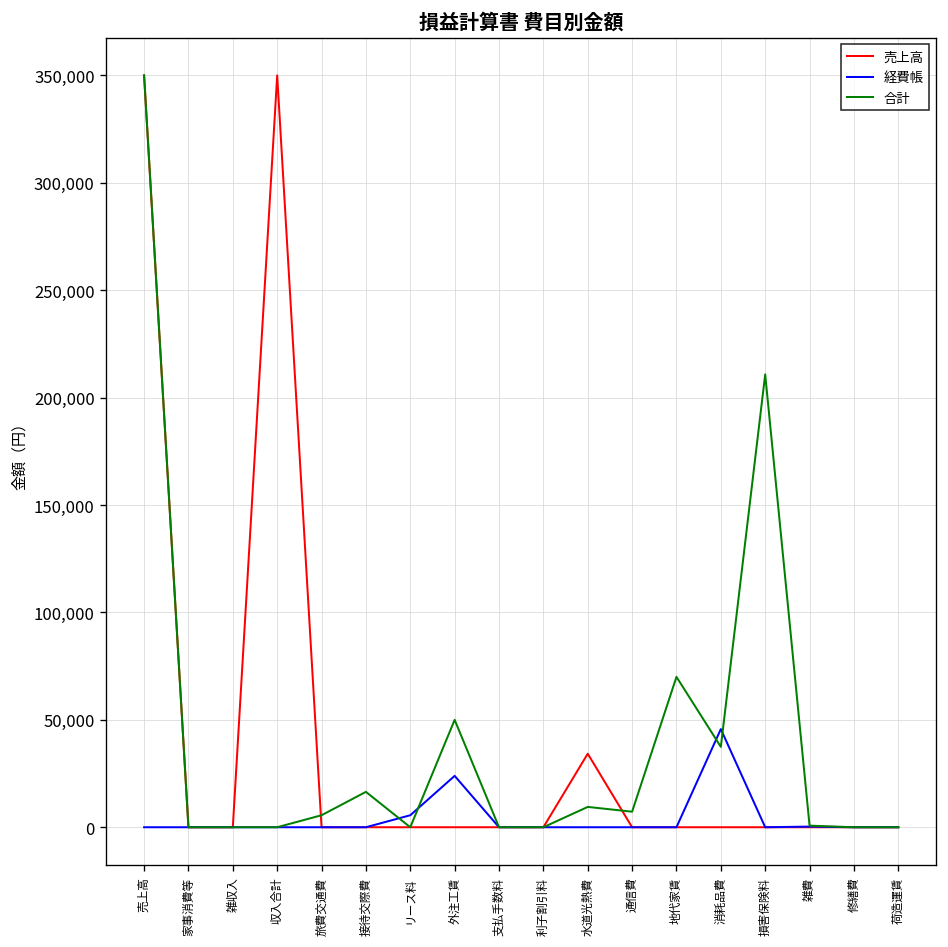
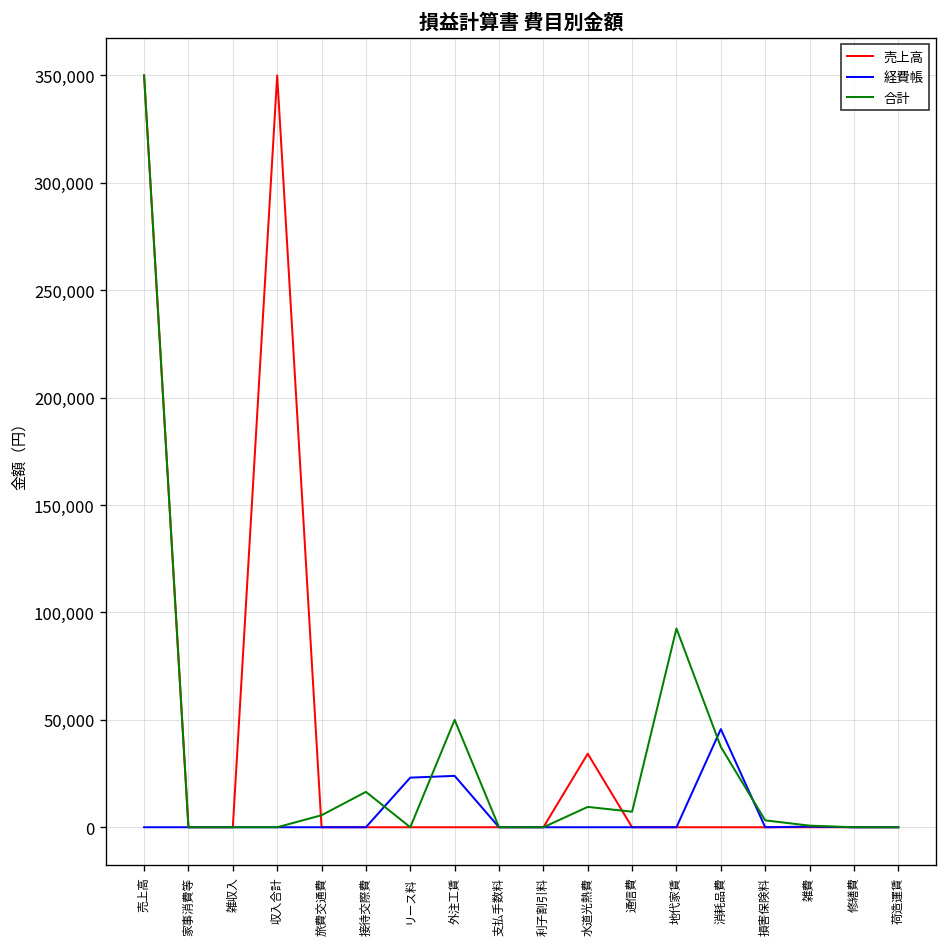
  {
    "売上高": {
      "収入合計": "350,000",
      "外注工賃": "0",
      "水道光熱費": "34,000",
      "消耗品費": "0"
    },
    "経費帳": {
      "売上高": "0",
-     "リース料": "6,000",
+     "リース料": "23,000",
      "外注工賃": "24,000",
      "水道光熱費": "0",
      "消耗品費": "46,000"
    },
    "合計": {
      "旅費交通費": "6,000",
      "接待交際費": "16,000",
      "外注工賃": "50,000",
      "水道光熱費": "9,000",
      "通信費": "7,000",
-     "地代家賃": "70,000",
+     "地代家賃": "93,000",
      "消耗品費": "37,000",
-     "損害保険料": "211,000"
+     "損害保険料": "3,000"
    }
  }
